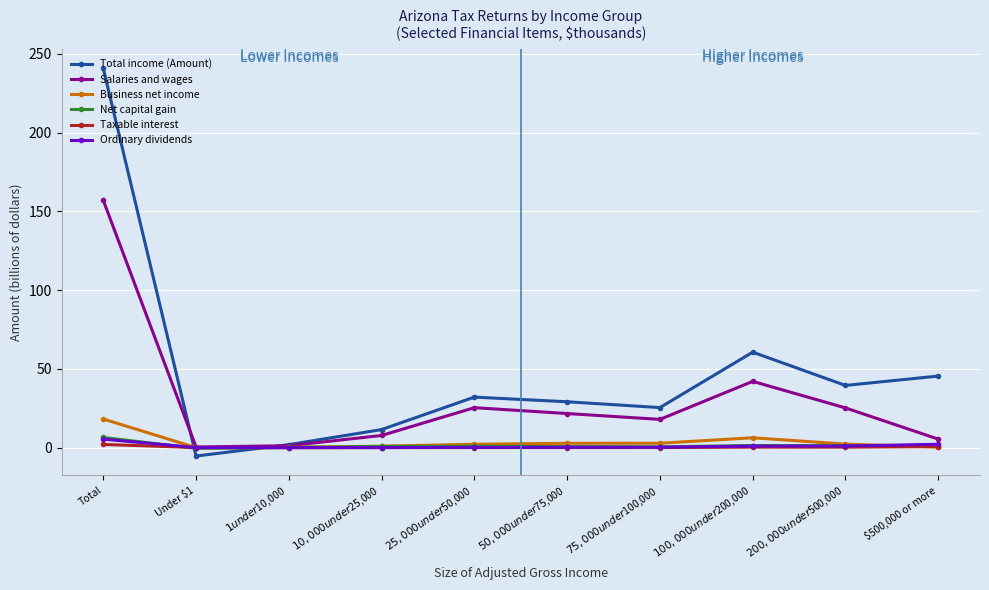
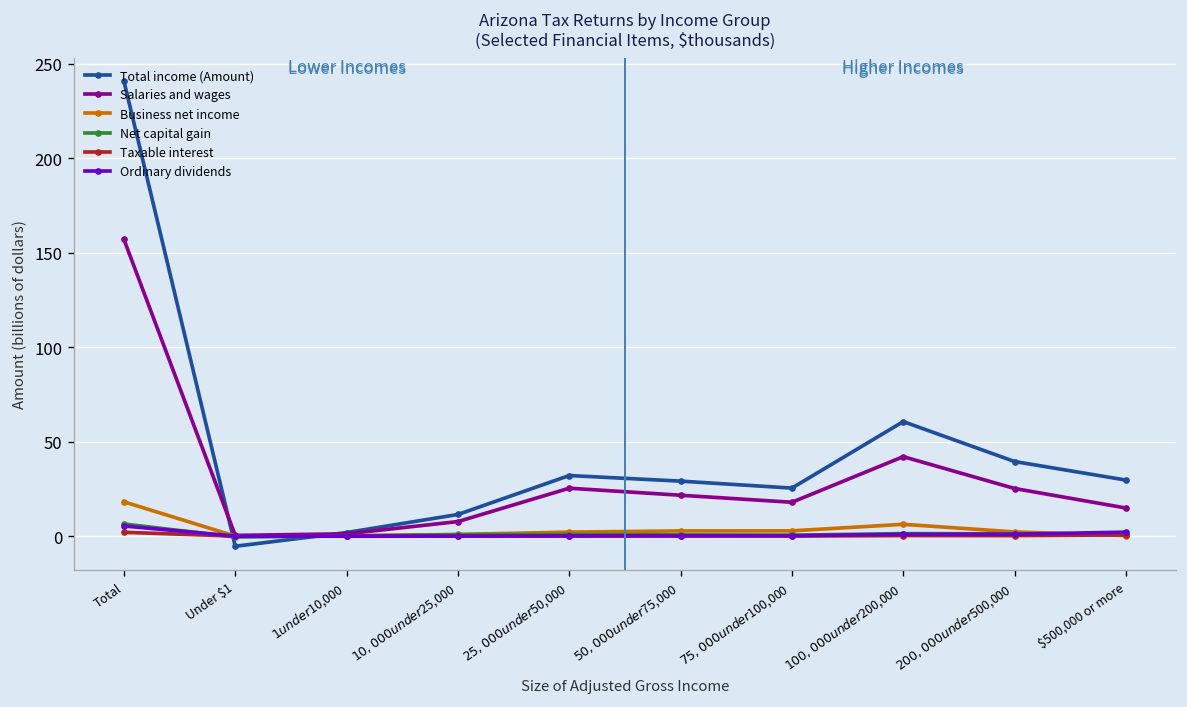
  {
    "Total income (Amount)": {
      "Total": 241,
      "Under $1": -5,
-     "$500,000 or more": 46
+     "$500,000 or more": 30
    },
    "Salaries and wages": {
      "Total": 157,
-     "$500,000 or more": 5
+     "$500,000 or more": 15
    },
    "Business net income": {
      "Total": 18
    },
    "Taxable interest": {
      "Total": 2
    }
  }
